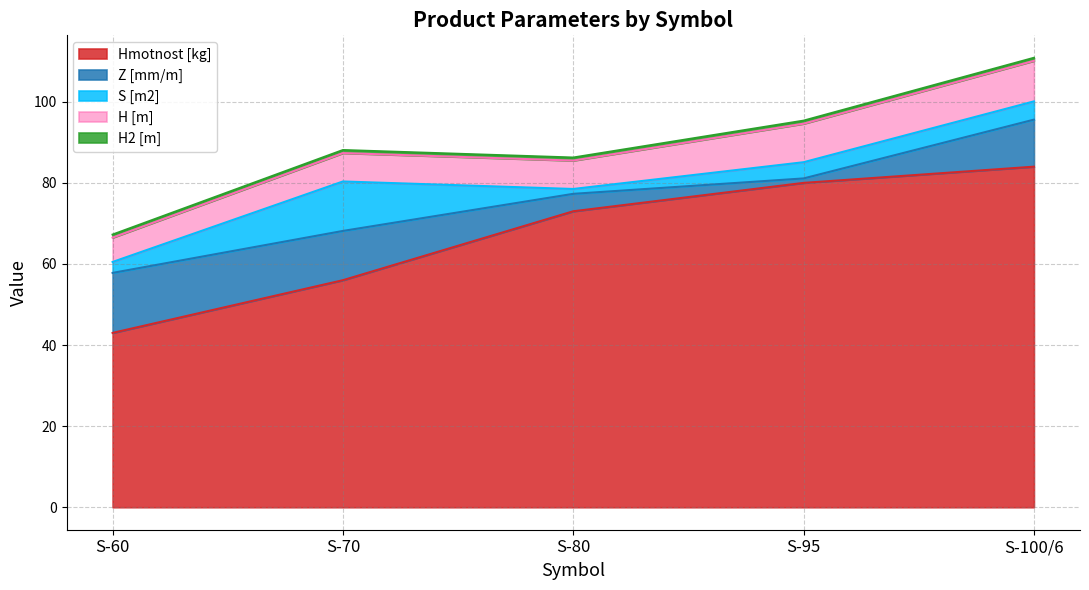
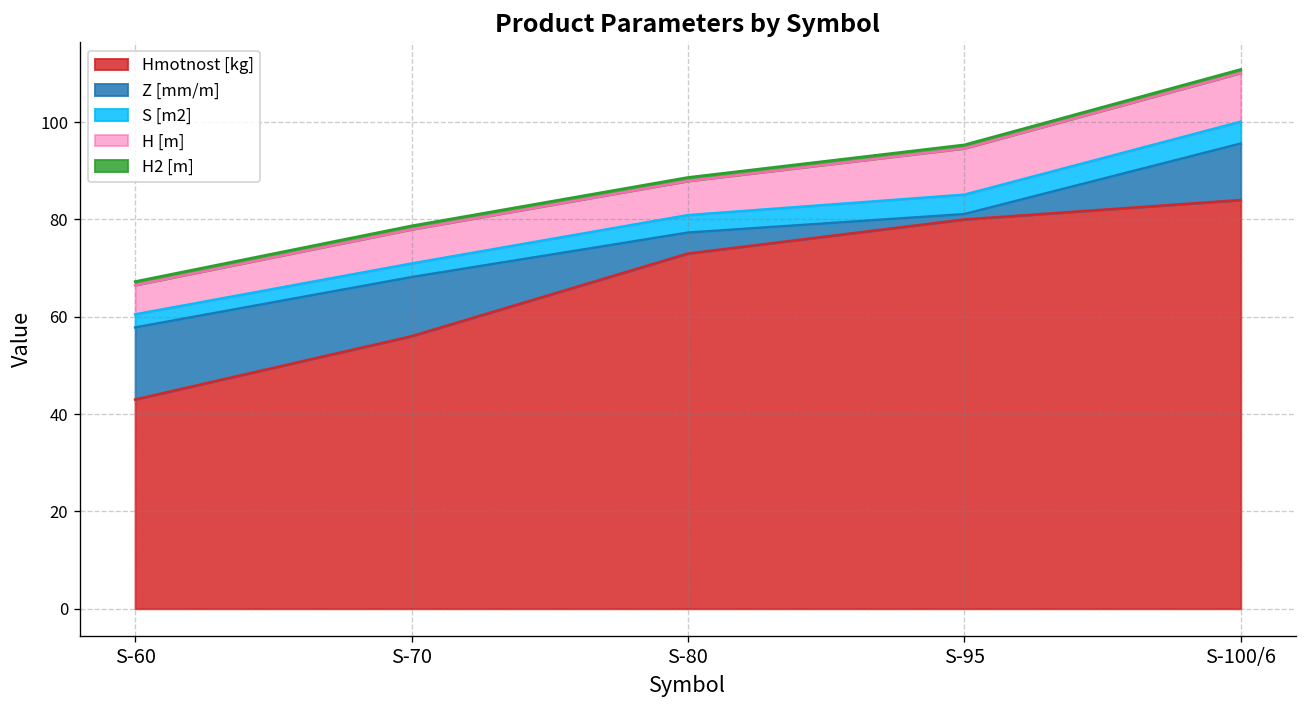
  {
    "Hmotnost [kg]": {
      "S-60": 43,
      "S-70": 56,
      "S-80": 73,
      "S-95": 80,
      "S-100/6": 84
    },
    "Z [mm/m]": {
      "S-60": 15,
      "S-70": 12,
      "S-80": 4,
      "S-95": 1,
      "S-100/6": 12
    },
    "S [m2]": {
      "S-60": 3,
-     "S-70": 12,
-     "S-80": 1,
+     "S-70": 3,
+     "S-80": 4,
      "S-95": 4,
      "S-100/6": 5
    },
    "H [m]": {
      "S-60": 6,
      "S-70": 7,
      "S-80": 7,
      "S-95": 10,
      "S-100/6": 10
    },
    "H2 [m]": {
      "S-60": 1,
      "S-70": 1,
      "S-80": 1,
      "S-95": 1,
      "S-100/6": 1
    }
  }
